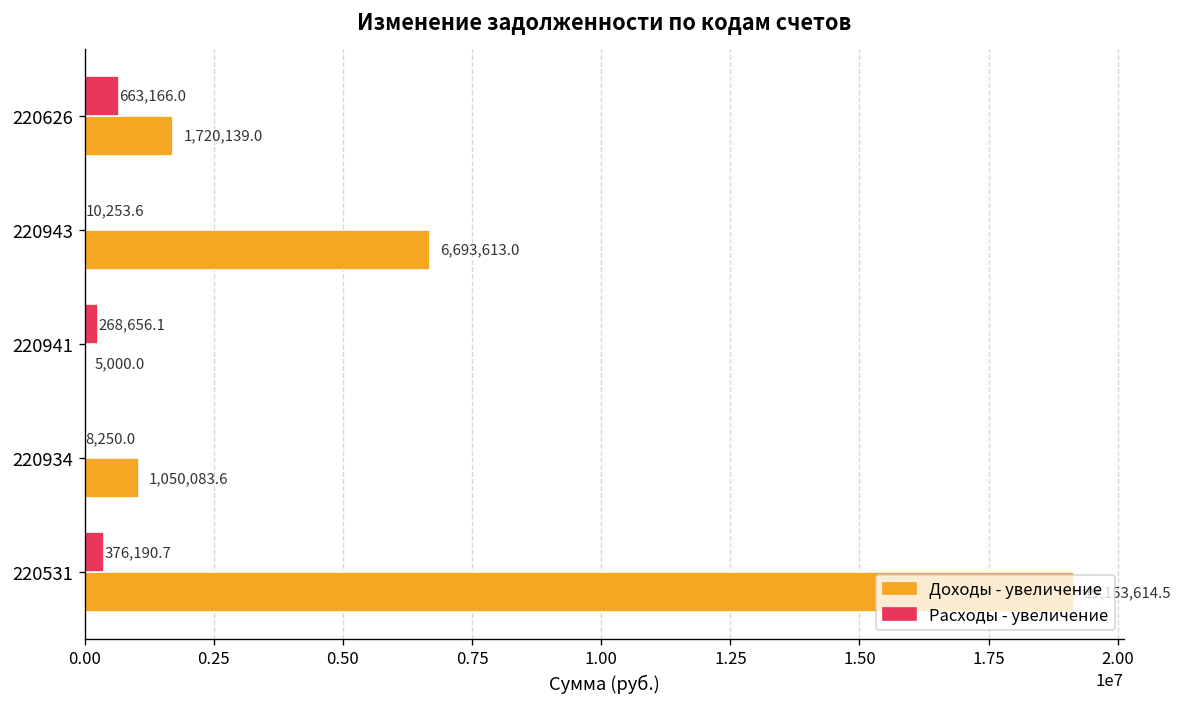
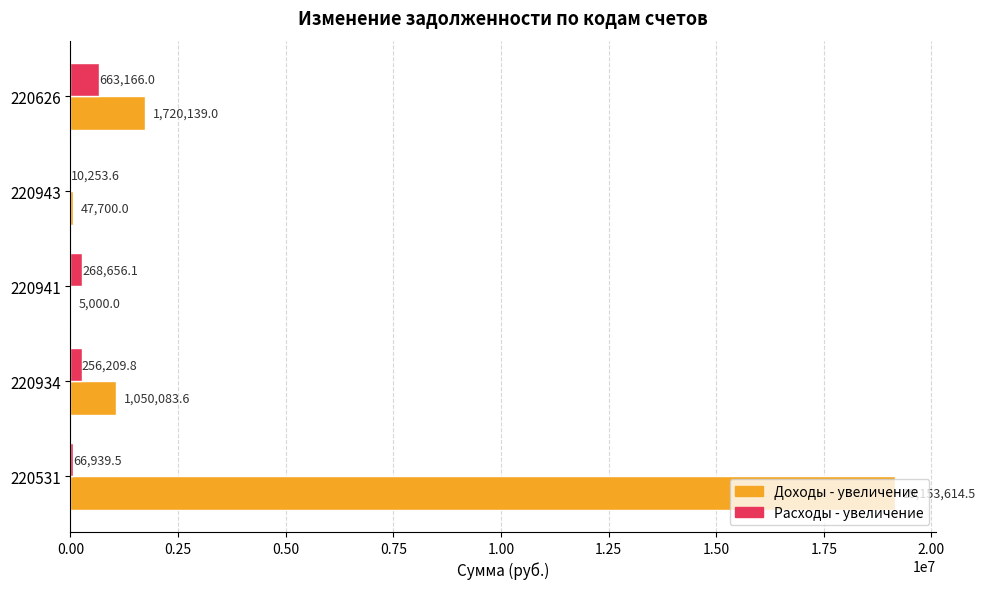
  {
    "Доходы - увеличение": {
      "220626": "1,720,139.0",
-     "220943": "6,693,613.0",
+     "220943": "47,700.0",
      "220941": "5,000.0",
      "220934": "1,050,083.6"
    },
    "Расходы - увеличение": {
      "220626": "663,166.0",
      "220943": "10,253.6",
      "220941": "268,656.1",
-     "220934": "8,250.0",
-     "220531": "376,190.7"
+     "220934": "256,209.8",
+     "220531": "66,939.5"
    }
  }
